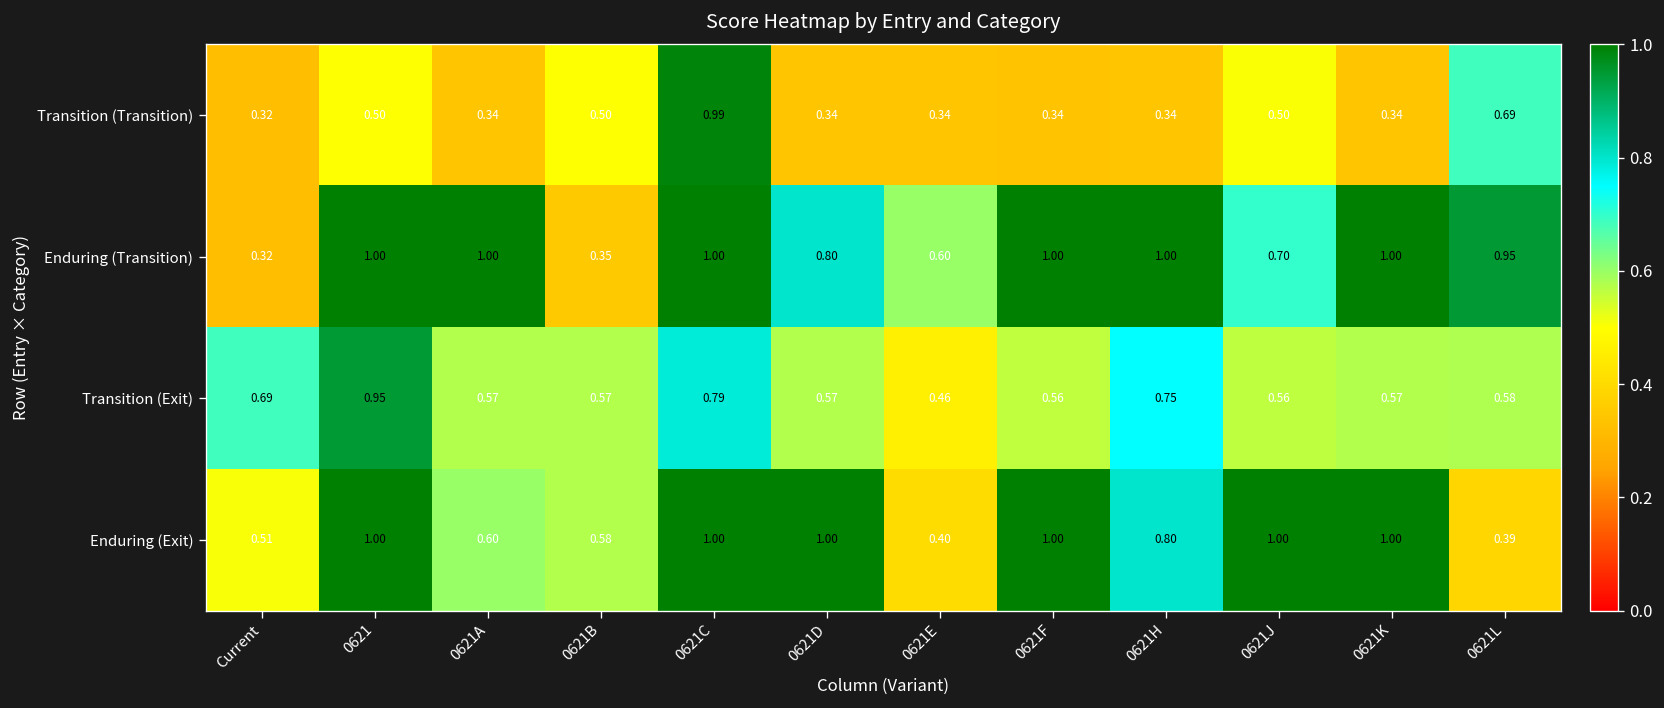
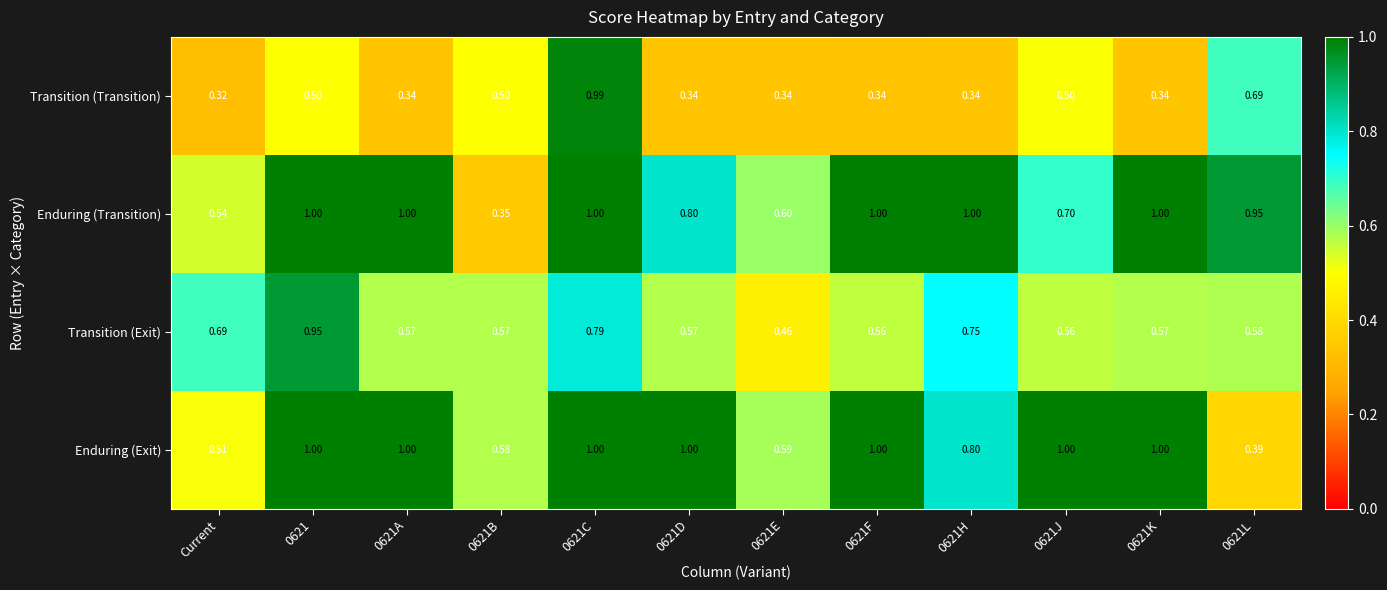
  {
    "Transition (Transition)": {
      "Current": 0.32,
      "0621": 0.50,
      "0621A": 0.34,
      "0621B": 0.50,
      "0621C": 0.99,
      "0621D": 0.34,
      "0621E": 0.34,
      "0621F": 0.34,
      "0621H": 0.34,
      "0621J": 0.50,
      "0621K": 0.34,
      "0621L": 0.69
    },
    "Enduring (Transition)": {
-     "Current": 0.32,
+     "Current": 0.54,
      "0621": 1.00,
      "0621A": 1.00,
      "0621B": 0.35,
      "0621C": 1.00,
      "0621D": 0.80,
      "0621E": 0.60,
      "0621F": 1.00,
      "0621H": 1.00,
      "0621J": 0.70,
      "0621K": 1.00,
      "0621L": 0.95
    },
    "Transition (Exit)": {
      "Current": 0.69,
      "0621": 0.95,
      "0621A": 0.57,
      "0621B": 0.57,
      "0621C": 0.79,
      "0621D": 0.57,
      "0621E": 0.46,
      "0621F": 0.56,
      "0621H": 0.75,
      "0621J": 0.56,
      "0621K": 0.57,
      "0621L": 0.58
    },
    "Enduring (Exit)": {
      "Current": 0.51,
      "0621": 1.00,
-     "0621A": 0.60,
+     "0621A": 1.00,
      "0621B": 0.58,
      "0621C": 1.00,
      "0621D": 1.00,
-     "0621E": 0.40,
+     "0621E": 0.59,
      "0621F": 1.00,
      "0621H": 0.80,
      "0621J": 1.00,
      "0621K": 1.00,
      "0621L": 0.39
    }
  }
